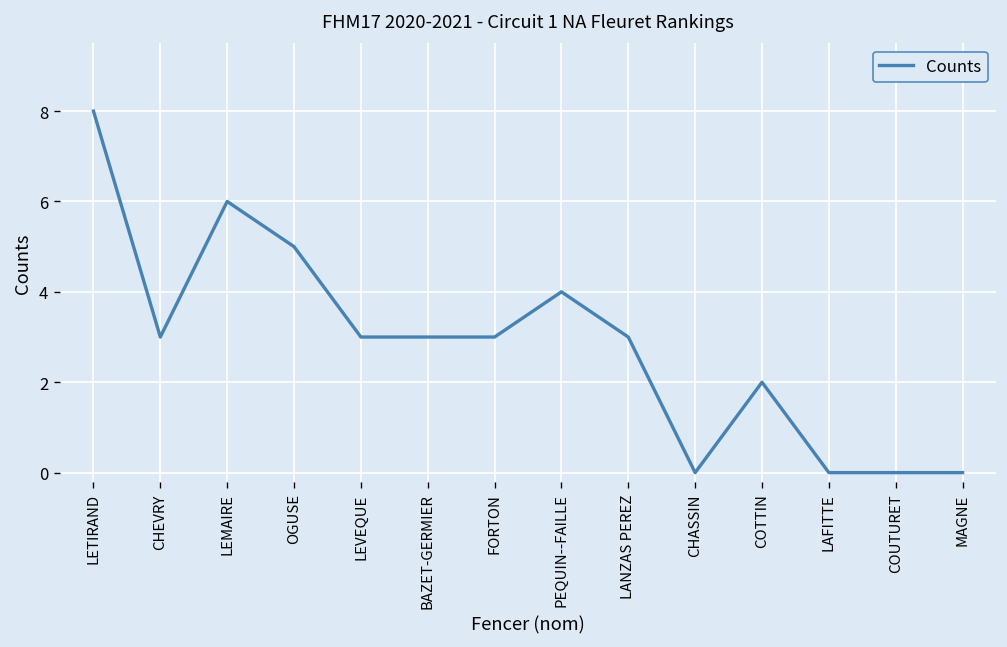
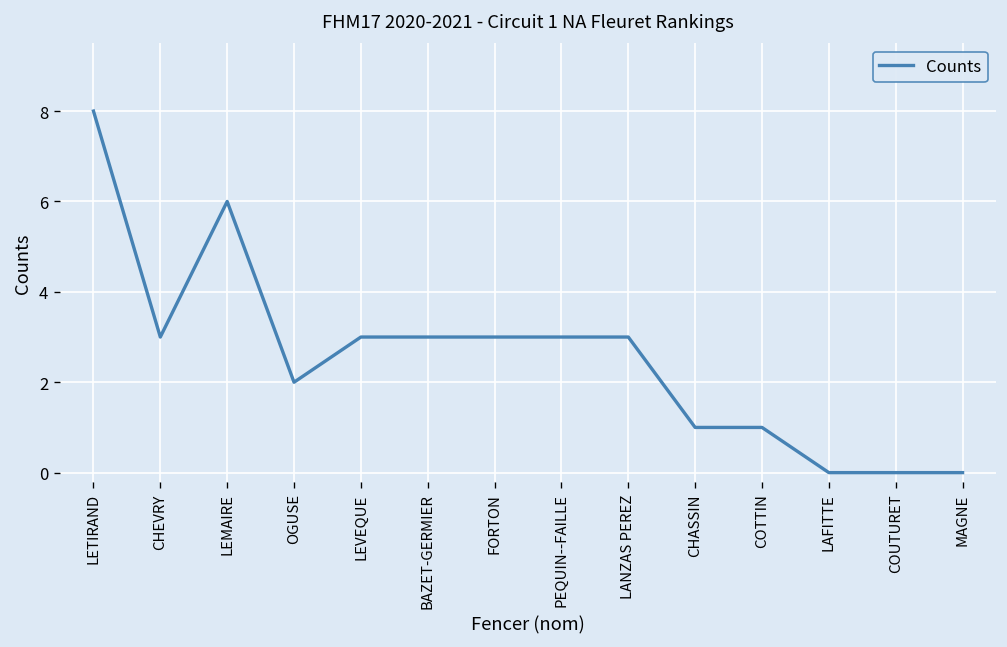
  {
    "LETIRAND": 8,
    "CHEVRY": 3,
    "LEMAIRE": 6,
-   "OGUSE": 5,
+   "OGUSE": 2,
    "LEVEQUE": 3,
    "BAZET-GERMIER": 3,
    "FORTON": 3,
-   "PEQUIN--FAILLE": 4,
+   "PEQUIN--FAILLE": 3,
    "LANZAS PEREZ": 3,
-   "CHASSIN": 0,
-   "COTTIN": 2,
+   "CHASSIN": 1,
+   "COTTIN": 1,
    "LAFITTE": 0,
    "COUTURET": 0,
    "MAGNE": 0
  }
